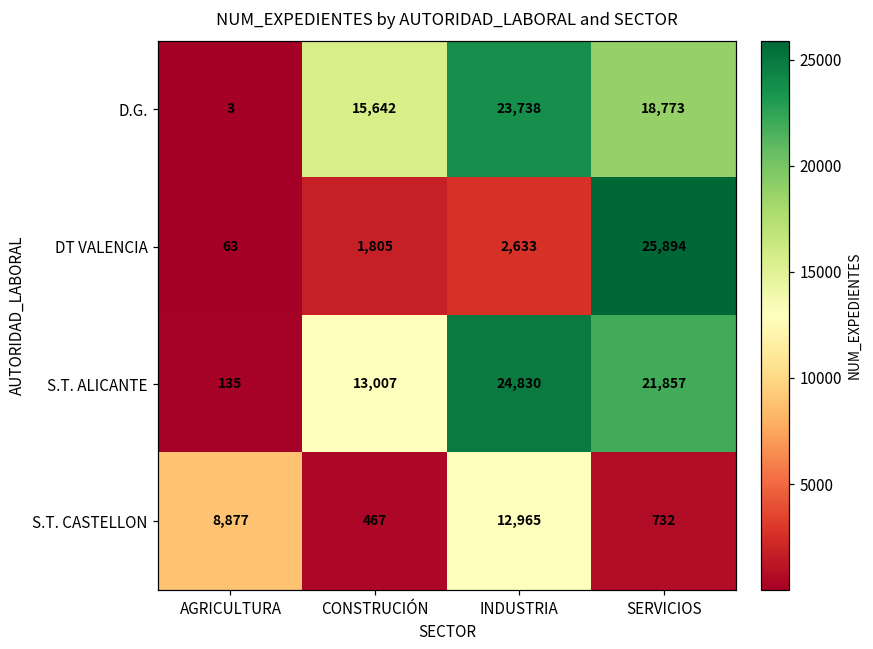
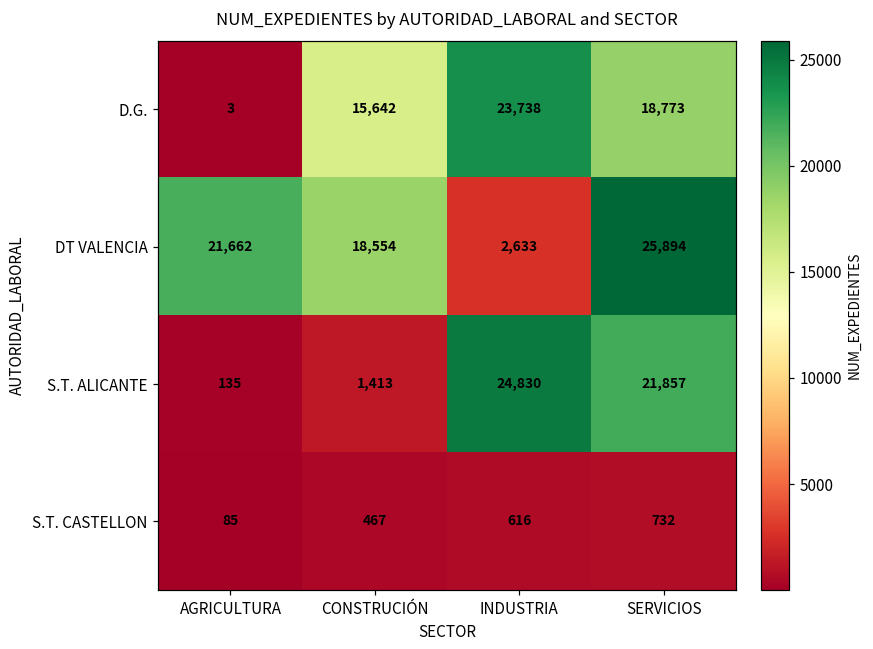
  {
    "D.G.": {
      "AGRICULTURA": "3",
      "CONSTRUCIÓN": "15,642",
      "INDUSTRIA": "23,738",
      "SERVICIOS": "18,773"
    },
    "DT VALENCIA": {
-     "AGRICULTURA": "63",
-     "CONSTRUCIÓN": "1,805",
+     "AGRICULTURA": "21,662",
+     "CONSTRUCIÓN": "18,554",
      "INDUSTRIA": "2,633",
      "SERVICIOS": "25,894"
    },
    "S.T. ALICANTE": {
      "AGRICULTURA": "135",
-     "CONSTRUCIÓN": "13,007",
+     "CONSTRUCIÓN": "1,413",
      "INDUSTRIA": "24,830",
      "SERVICIOS": "21,857"
    },
    "S.T. CASTELLON": {
-     "AGRICULTURA": "8,877",
+     "AGRICULTURA": "85",
      "CONSTRUCIÓN": "467",
-     "INDUSTRIA": "12,965",
+     "INDUSTRIA": "616",
      "SERVICIOS": "732"
    }
  }
